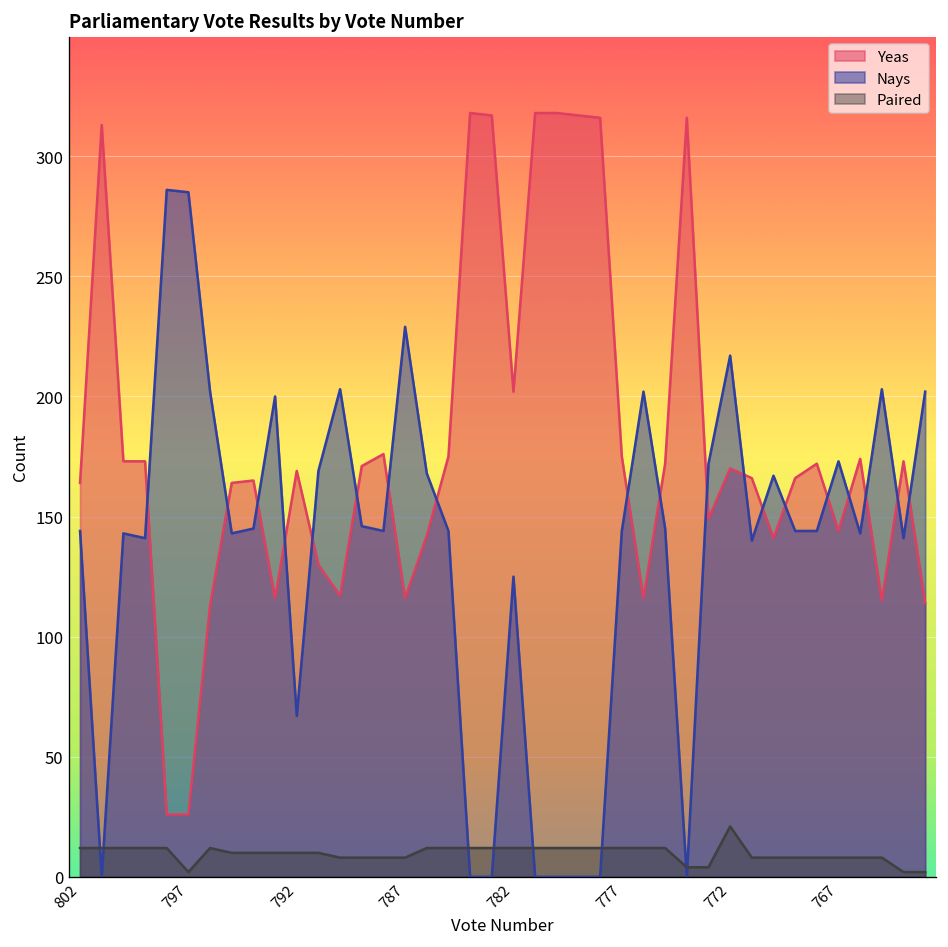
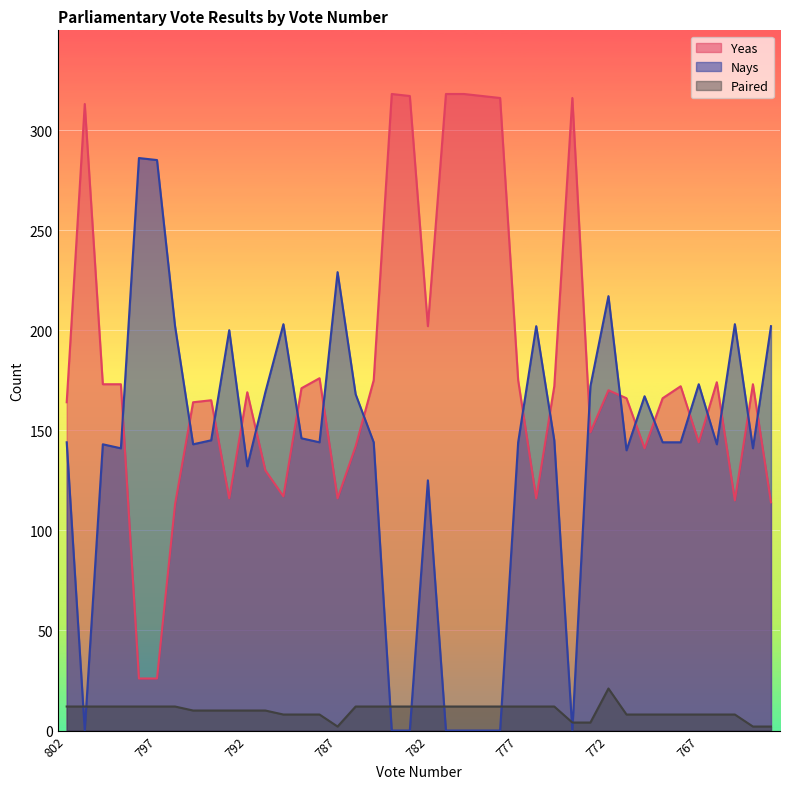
  {
    "Yeas": {
      "802": 164,
      "797": 26,
      "792": 169,
      "787": 116,
      "782": 202,
      "777": 175,
      "772": 170,
      "767": 144
    },
    "Nays": {
      "802": 144,
      "797": 285,
-     "792": 67,
+     "792": 132,
      "787": 229,
      "782": 125,
      "777": 144,
      "772": 217,
      "767": 173
    },
    "Paired": {
      "802": 12,
-     "797": 2,
+     "797": 12,
      "792": 10,
-     "787": 8,
+     "787": 2,
      "782": 12,
      "777": 12,
      "772": 21,
      "767": 8
    }
  }
